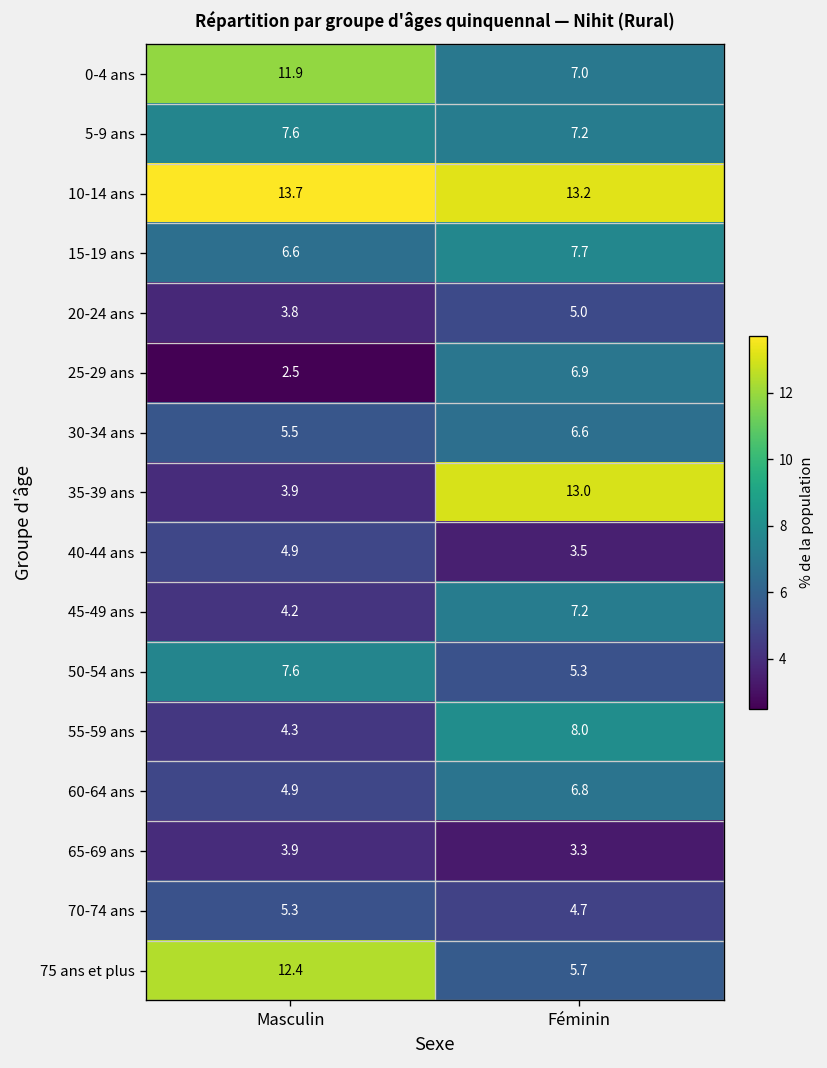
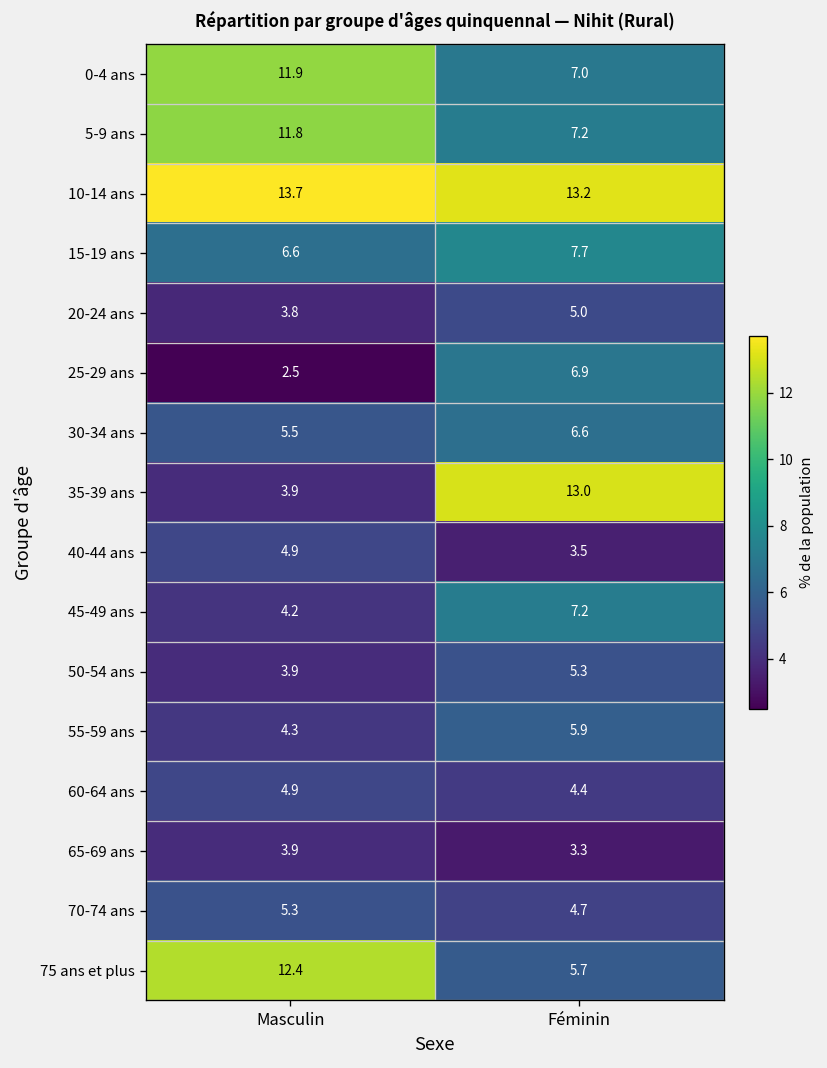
  {
    "0-4 ans": {
      "Masculin": 11.9,
      "Féminin": 7.0
    },
    "5-9 ans": {
-     "Masculin": 7.6,
+     "Masculin": 11.8,
      "Féminin": 7.2
    },
    "10-14 ans": {
      "Masculin": 13.7,
      "Féminin": 13.2
    },
    "15-19 ans": {
      "Masculin": 6.6,
      "Féminin": 7.7
    },
    "20-24 ans": {
      "Masculin": 3.8,
      "Féminin": 5.0
    },
    "25-29 ans": {
      "Masculin": 2.5,
      "Féminin": 6.9
    },
    "30-34 ans": {
      "Masculin": 5.5,
      "Féminin": 6.6
    },
    "35-39 ans": {
      "Masculin": 3.9,
      "Féminin": 13.0
    },
    "40-44 ans": {
      "Masculin": 4.9,
      "Féminin": 3.5
    },
    "45-49 ans": {
      "Masculin": 4.2,
      "Féminin": 7.2
    },
    "50-54 ans": {
-     "Masculin": 7.6,
+     "Masculin": 3.9,
      "Féminin": 5.3
    },
    "55-59 ans": {
      "Masculin": 4.3,
-     "Féminin": 8.0
+     "Féminin": 5.9
    },
    "60-64 ans": {
      "Masculin": 4.9,
-     "Féminin": 6.8
+     "Féminin": 4.4
    },
    "65-69 ans": {
      "Masculin": 3.9,
      "Féminin": 3.3
    },
    "70-74 ans": {
      "Masculin": 5.3,
      "Féminin": 4.7
    },
    "75 ans et plus": {
      "Masculin": 12.4,
      "Féminin": 5.7
    }
  }
